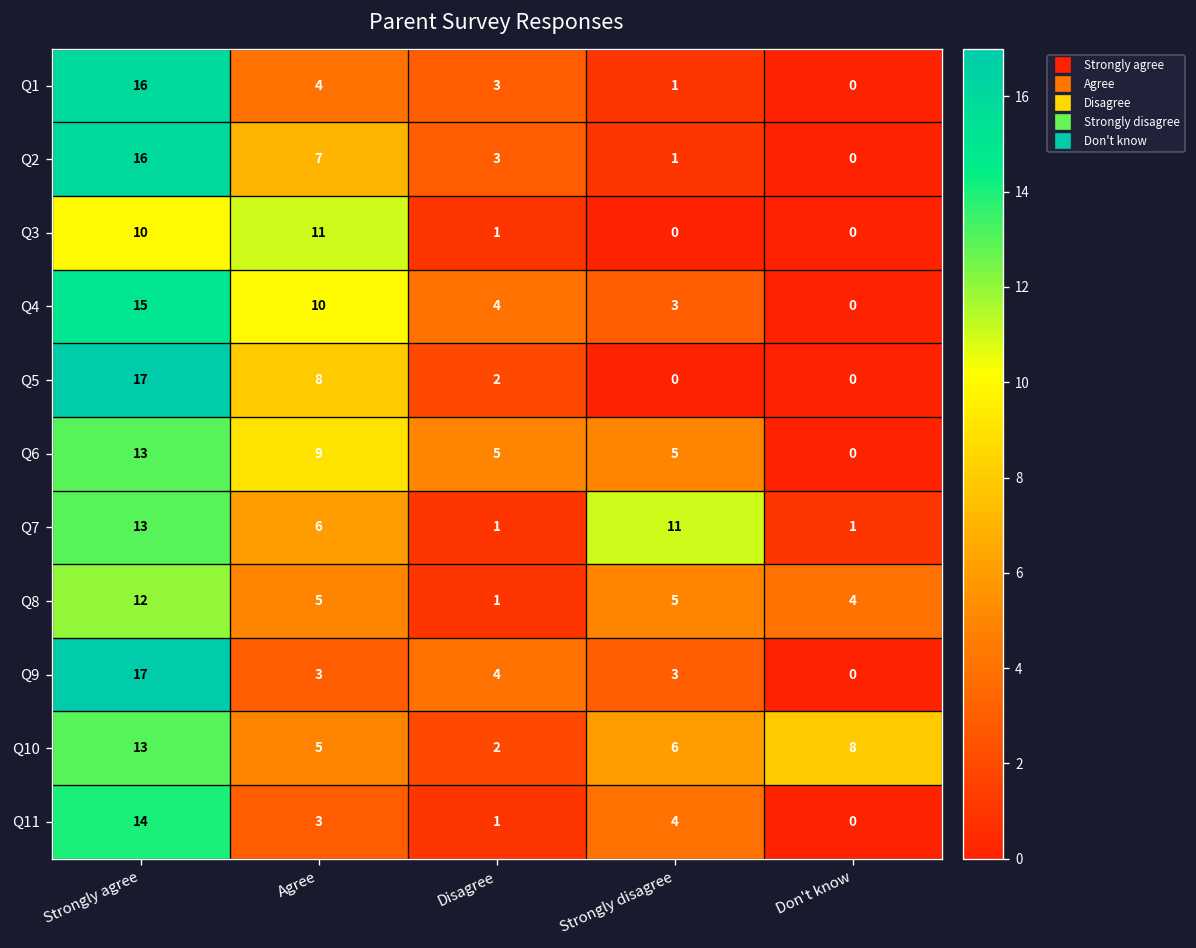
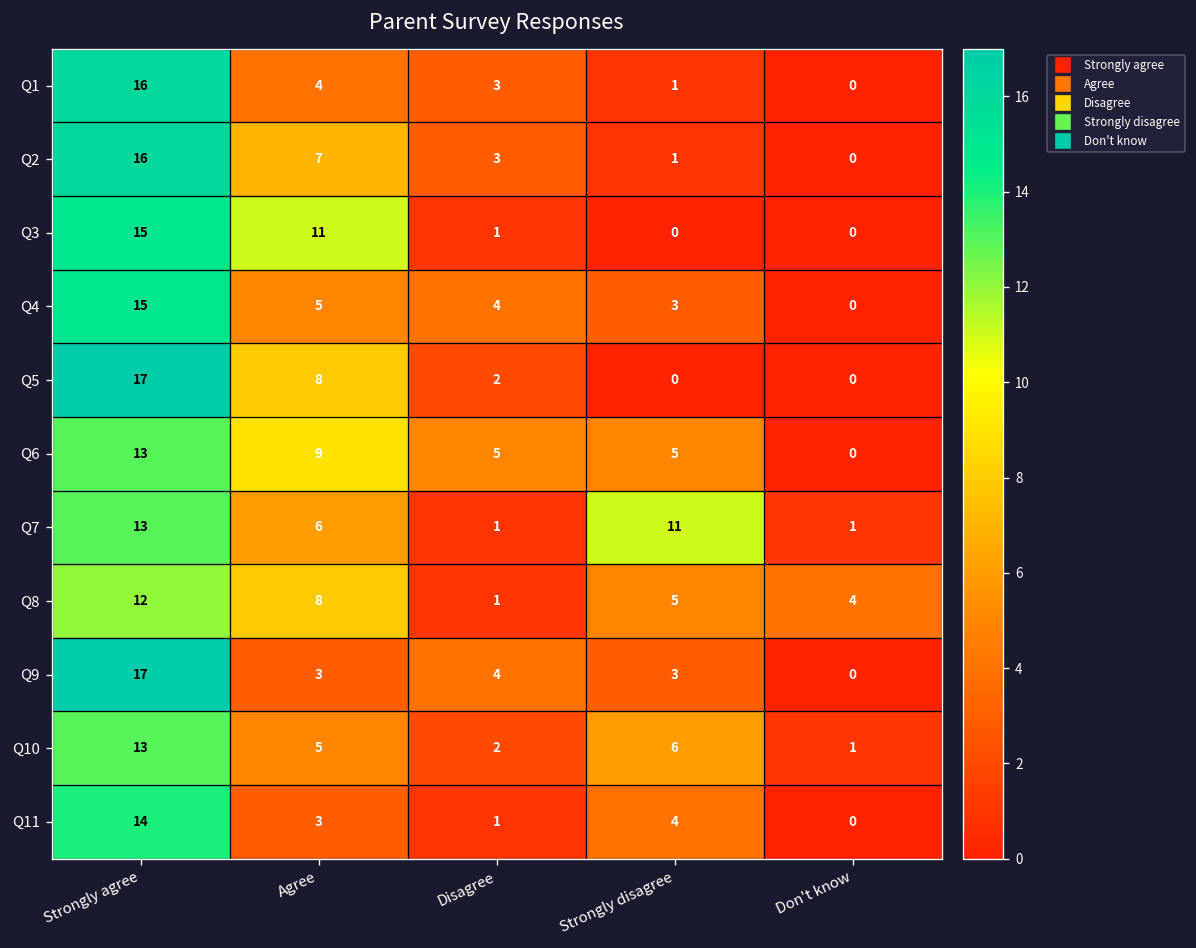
  {
    "Q1": {
      "Strongly agree": 16,
      "Agree": 4,
      "Disagree": 3,
      "Strongly disagree": 1,
      "Don't know": 0
    },
    "Q2": {
      "Strongly agree": 16,
      "Agree": 7,
      "Disagree": 3,
      "Strongly disagree": 1,
      "Don't know": 0
    },
    "Q3": {
-     "Strongly agree": 10,
+     "Strongly agree": 15,
      "Agree": 11,
      "Disagree": 1,
      "Strongly disagree": 0,
      "Don't know": 0
    },
    "Q4": {
      "Strongly agree": 15,
-     "Agree": 10,
+     "Agree": 5,
      "Disagree": 4,
      "Strongly disagree": 3,
      "Don't know": 0
    },
    "Q5": {
      "Strongly agree": 17,
      "Agree": 8,
      "Disagree": 2,
      "Strongly disagree": 0,
      "Don't know": 0
    },
    "Q6": {
      "Strongly agree": 13,
      "Agree": 9,
      "Disagree": 5,
      "Strongly disagree": 5,
      "Don't know": 0
    },
    "Q7": {
      "Strongly agree": 13,
      "Agree": 6,
      "Disagree": 1,
      "Strongly disagree": 11,
      "Don't know": 1
    },
    "Q8": {
      "Strongly agree": 12,
-     "Agree": 5,
+     "Agree": 8,
      "Disagree": 1,
      "Strongly disagree": 5,
      "Don't know": 4
    },
    "Q9": {
      "Strongly agree": 17,
      "Agree": 3,
      "Disagree": 4,
      "Strongly disagree": 3,
      "Don't know": 0
    },
    "Q10": {
      "Strongly agree": 13,
      "Agree": 5,
      "Disagree": 2,
      "Strongly disagree": 6,
-     "Don't know": 8
+     "Don't know": 1
    },
    "Q11": {
      "Strongly agree": 14,
      "Agree": 3,
      "Disagree": 1,
      "Strongly disagree": 4,
      "Don't know": 0
    }
  }
